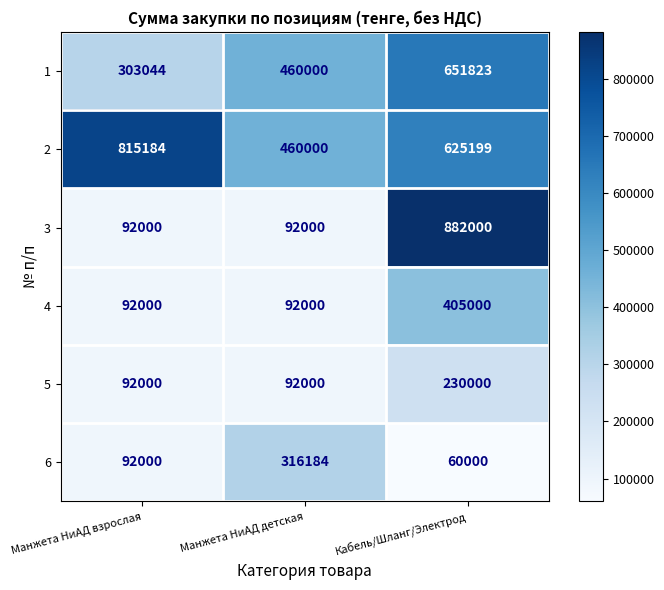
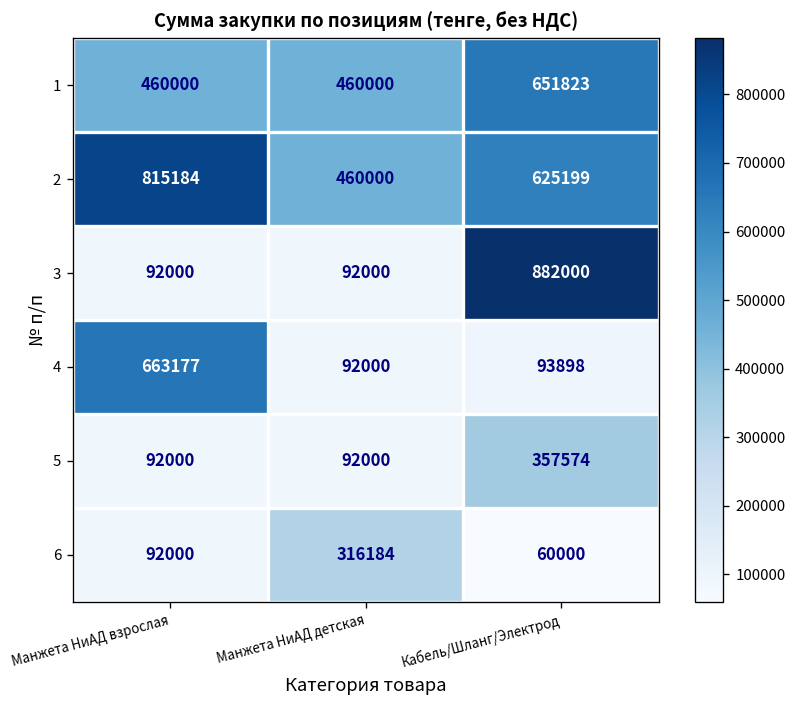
  {
    "1": {
-     "Манжета НиАД взрослая": 303044,
+     "Манжета НиАД взрослая": 460000,
      "Манжета НиАД детская": 460000,
      "Кабель/Шланг/Электрод": 651823
    },
    "2": {
      "Манжета НиАД взрослая": 815184,
      "Манжета НиАД детская": 460000,
      "Кабель/Шланг/Электрод": 625199
    },
    "3": {
      "Манжета НиАД взрослая": 92000,
      "Манжета НиАД детская": 92000,
      "Кабель/Шланг/Электрод": 882000
    },
    "4": {
-     "Манжета НиАД взрослая": 92000,
+     "Манжета НиАД взрослая": 663177,
      "Манжета НиАД детская": 92000,
-     "Кабель/Шланг/Электрод": 405000
+     "Кабель/Шланг/Электрод": 93898
    },
    "5": {
      "Манжета НиАД взрослая": 92000,
      "Манжета НиАД детская": 92000,
-     "Кабель/Шланг/Электрод": 230000
+     "Кабель/Шланг/Электрод": 357574
    },
    "6": {
      "Манжета НиАД взрослая": 92000,
      "Манжета НиАД детская": 316184,
      "Кабель/Шланг/Электрод": 60000
    }
  }
